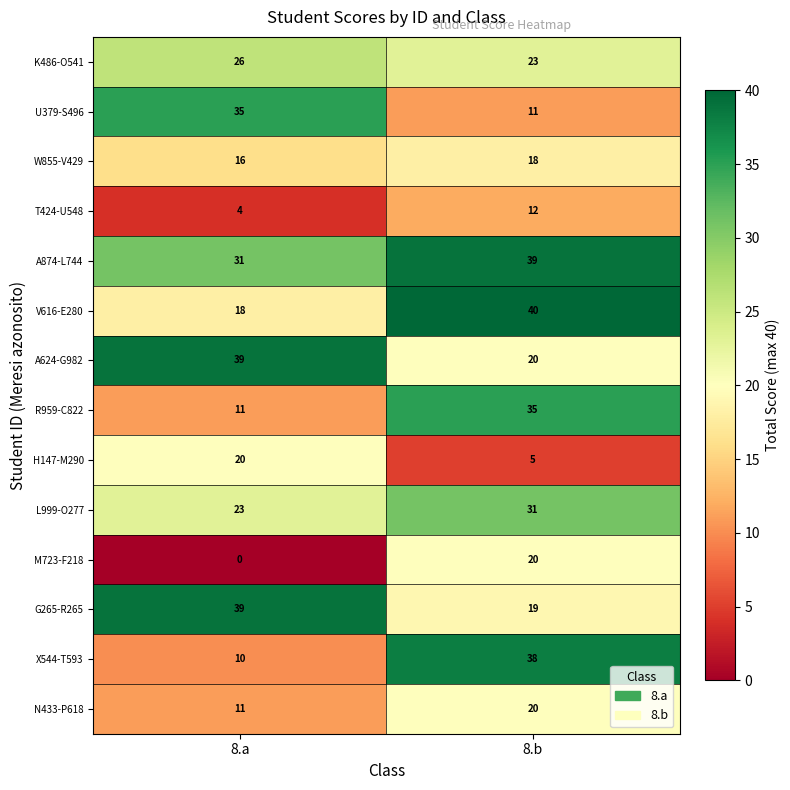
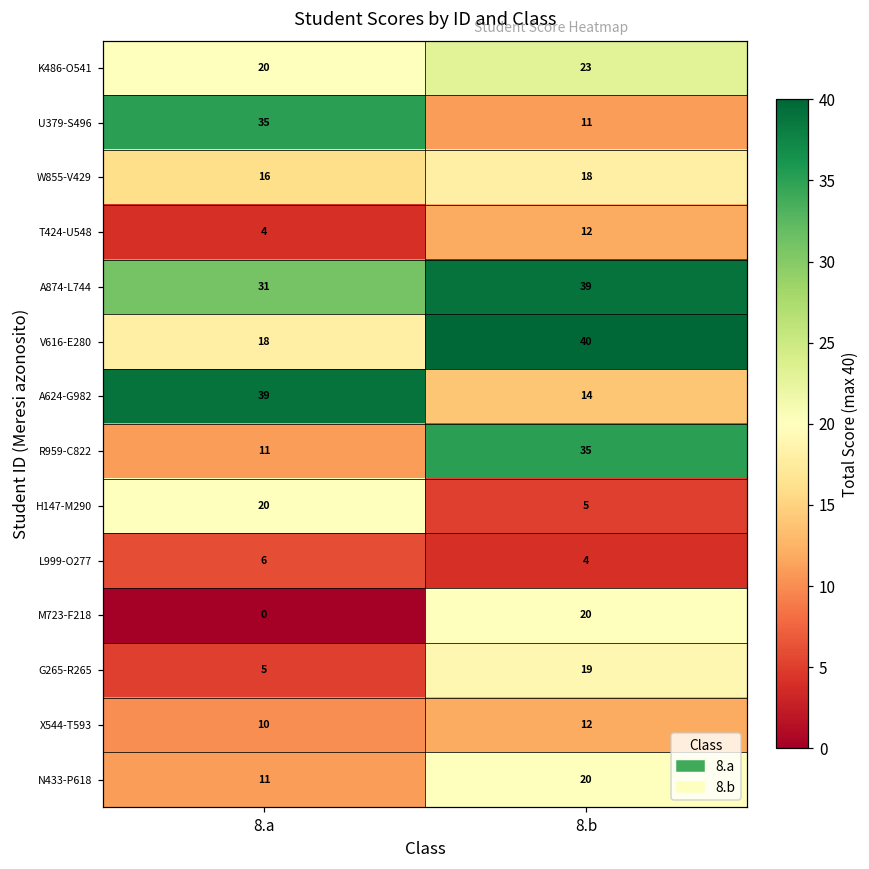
  {
    "K486-O541": {
-     "8.a": 26,
+     "8.a": 20,
      "8.b": 23
    },
    "U379-S496": {
      "8.a": 35,
      "8.b": 11
    },
    "W855-V429": {
      "8.a": 16,
      "8.b": 18
    },
    "T424-U548": {
      "8.a": 4,
      "8.b": 12
    },
    "A874-L744": {
      "8.a": 31,
      "8.b": 39
    },
    "V616-E280": {
      "8.a": 18,
      "8.b": 40
    },
    "A624-G982": {
      "8.a": 39,
-     "8.b": 20
+     "8.b": 14
    },
    "R959-C822": {
      "8.a": 11,
      "8.b": 35
    },
    "H147-M290": {
      "8.a": 20,
      "8.b": 5
    },
    "L999-O277": {
-     "8.a": 23,
-     "8.b": 31
+     "8.a": 6,
+     "8.b": 4
    },
    "M723-F218": {
      "8.a": 0,
      "8.b": 20
    },
    "G265-R265": {
-     "8.a": 39,
+     "8.a": 5,
      "8.b": 19
    },
    "X544-T593": {
      "8.a": 10,
-     "8.b": 38
+     "8.b": 12
    },
    "N433-P618": {
      "8.a": 11,
      "8.b": 20
    }
  }
